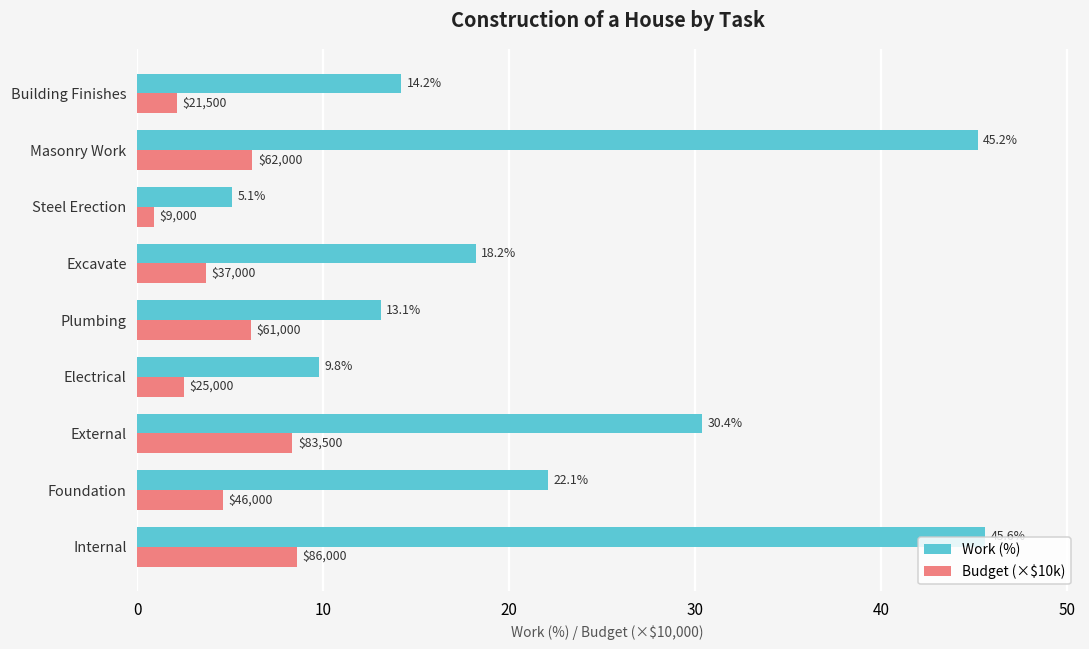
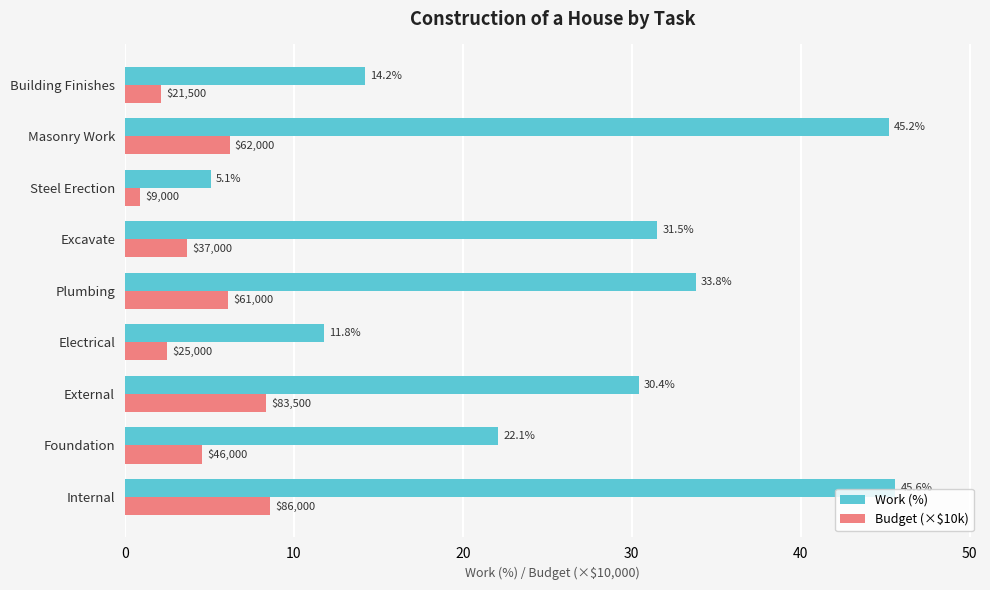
  {
    "Work (%)": {
      "Building Finishes": "14.2%",
      "Masonry Work": "45.2%",
      "Steel Erection": "5.1%",
-     "Excavate": "18.2%",
-     "Plumbing": "13.1%",
-     "Electrical": "9.8%",
+     "Excavate": "31.5%",
+     "Plumbing": "33.8%",
+     "Electrical": "11.8%",
      "External": "30.4%",
      "Foundation": "22.1%"
    }
  }
